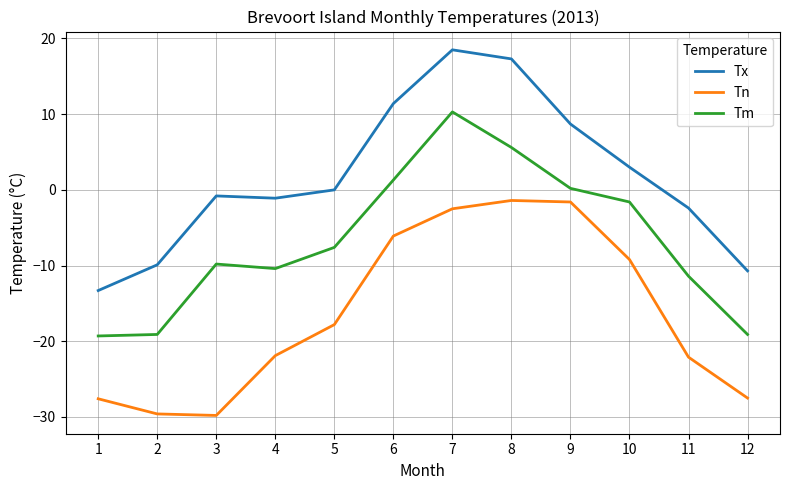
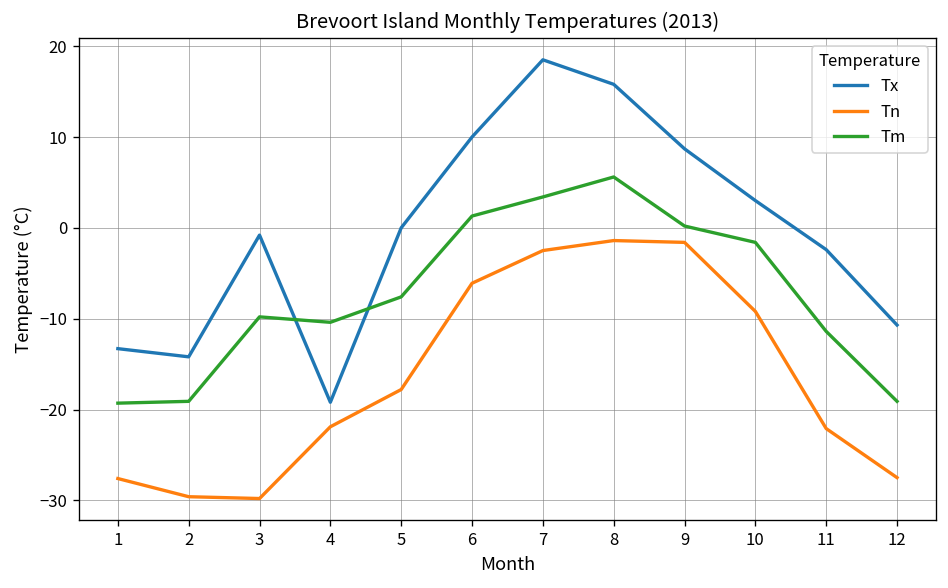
  {
    "Tx": {
      "1": -13,
-     "2": -10,
+     "2": -14,
      "3": -1,
-     "4": -1,
+     "4": -19,
      "5": 0,
-     "6": 11,
+     "6": 10,
      "7": 19,
-     "8": 17,
+     "8": 16,
      "9": 9,
      "10": 3,
      "11": -2,
      "12": -11
    },
    "Tn": {
      "1": -28,
      "2": -30,
      "3": -30,
      "4": -22,
      "5": -18,
      "6": -6,
      "7": -3,
      "8": -1,
      "9": -2,
      "10": -9,
      "11": -22,
      "12": -28
    },
    "Tm": {
      "1": -19,
      "2": -19,
      "3": -10,
      "4": -10,
      "5": -8,
      "6": 1,
-     "7": 10,
+     "7": 3,
      "8": 6,
      "9": 0,
      "10": -2,
      "11": -11,
      "12": -19
    }
  }
